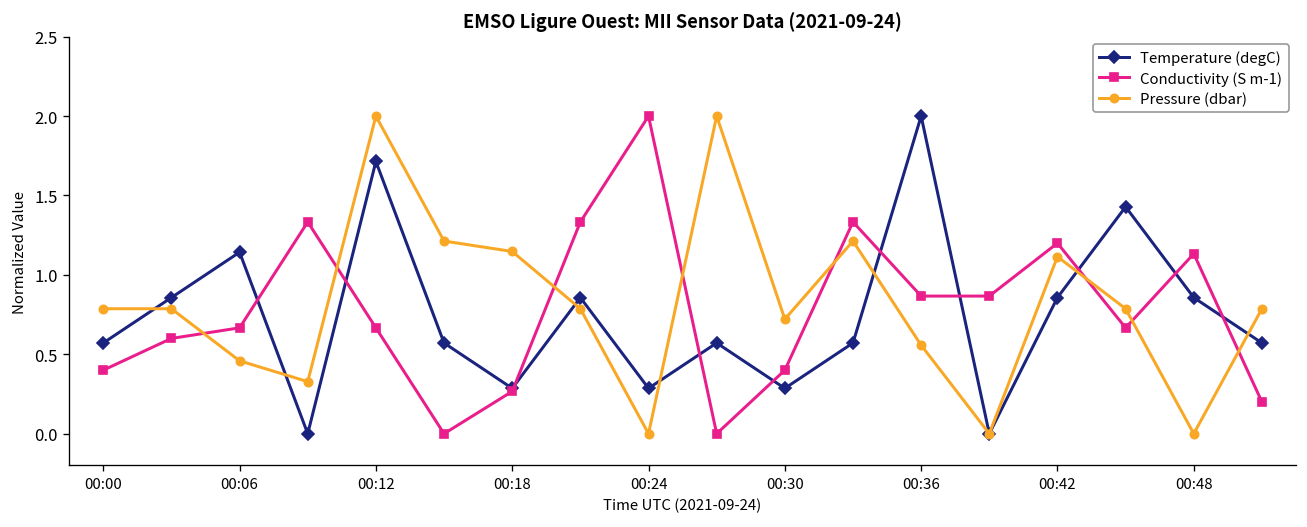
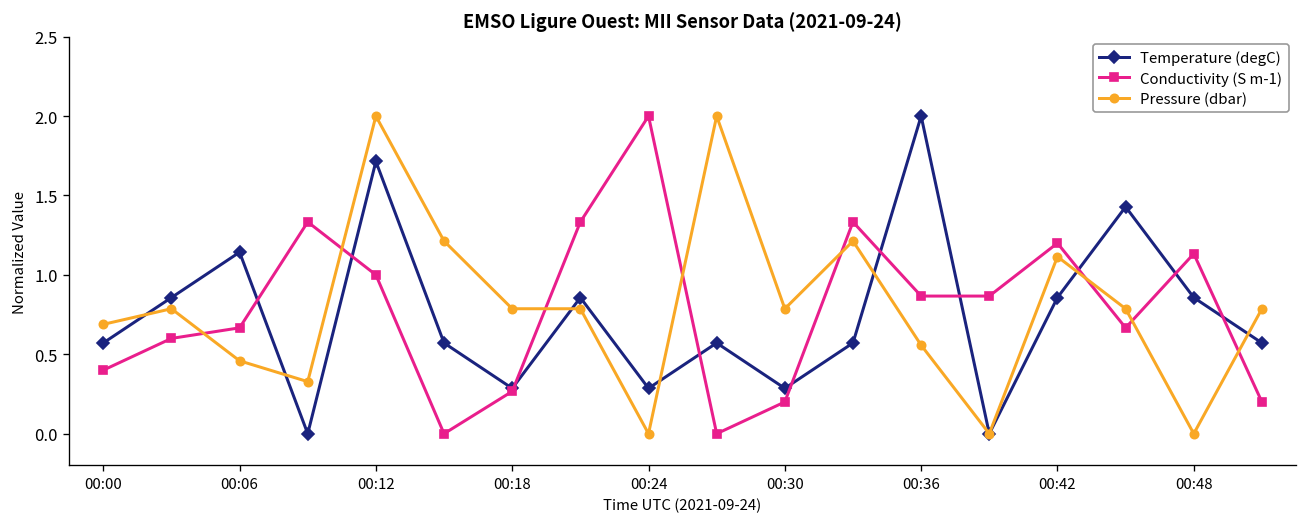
  {
    "Temperature (degC)": {
      "00:00": 0.57,
      "00:06": 1.14,
      "00:12": 1.71,
      "00:18": 0.29,
      "00:24": 0.29,
      "00:30": 0.29,
      "00:36": 2.00,
      "00:42": 0.86,
      "00:48": 0.86
    },
    "Conductivity (S m-1)": {
      "00:00": 0.40,
      "00:06": 0.67,
-     "00:12": 0.67,
+     "00:12": 1.00,
      "00:18": 0.27,
      "00:24": 2.00,
-     "00:30": 0.40,
+     "00:30": 0.20,
      "00:36": 0.87,
      "00:42": 1.20,
      "00:48": 1.13
    },
    "Pressure (dbar)": {
-     "00:00": 0.79,
+     "00:00": 0.69,
      "00:06": 0.46,
      "00:12": 2.00,
-     "00:18": 1.15,
+     "00:18": 0.79,
      "00:24": 0.00,
-     "00:30": 0.72,
+     "00:30": 0.79,
      "00:36": 0.56,
      "00:42": 1.11,
      "00:48": 0.00
    }
  }
